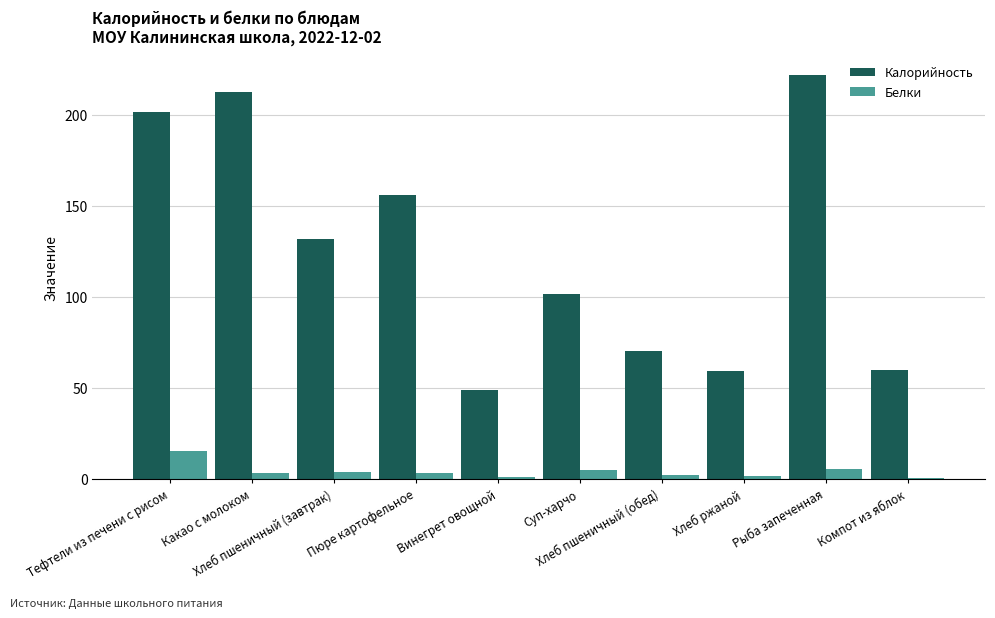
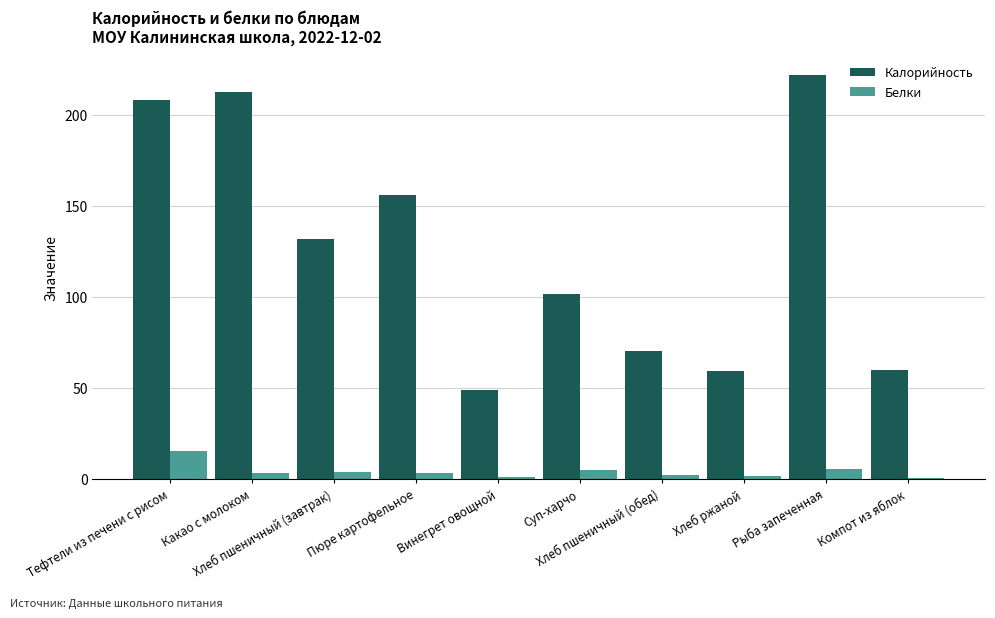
  {
    "Калорийность": {
-     "Тефтели из печени с рисом": 202,
+     "Тефтели из печени с рисом": 208,
      "Какао с молоком": 213,
      "Хлеб пшеничный (завтрак)": 132,
      "Пюре картофельное": 156,
      "Винегрет овощной": 49,
      "Суп-харчо": 102,
      "Хлеб пшеничный (обед)": 71,
      "Хлеб ржаной": 59,
      "Рыба запеченная": 222,
      "Компот из яблок": 60
    },
    "Белки": {
      "Тефтели из печени с рисом": 15,
      "Какао с молоком": 3,
      "Хлеб пшеничный (завтрак)": 4,
      "Пюре картофельное": 3,
      "Суп-харчо": 5,
      "Хлеб пшеничный (обед)": 2,
      "Хлеб ржаной": 2,
      "Рыба запеченная": 5
    }
  }
